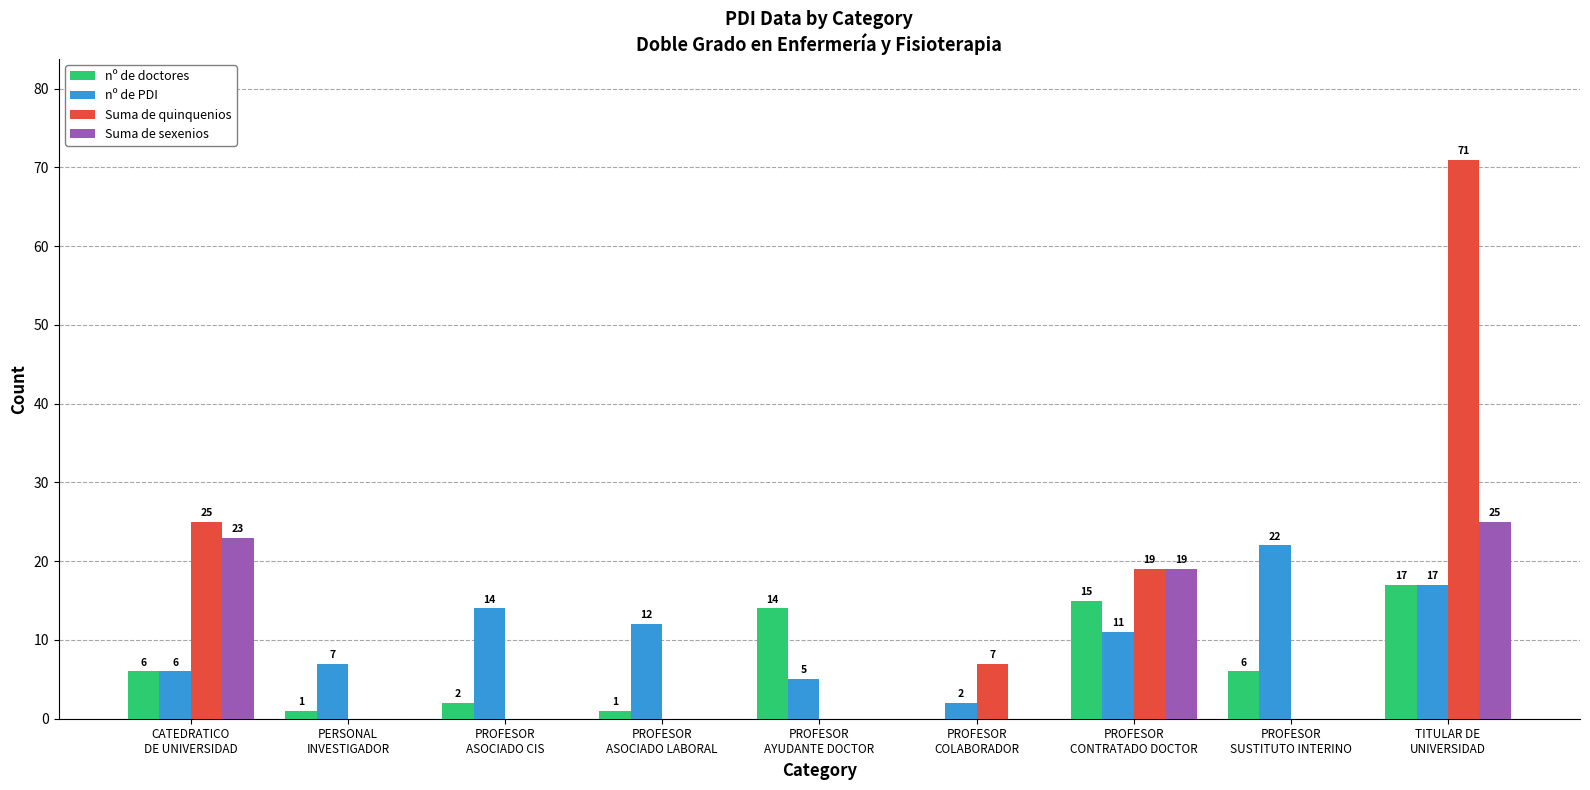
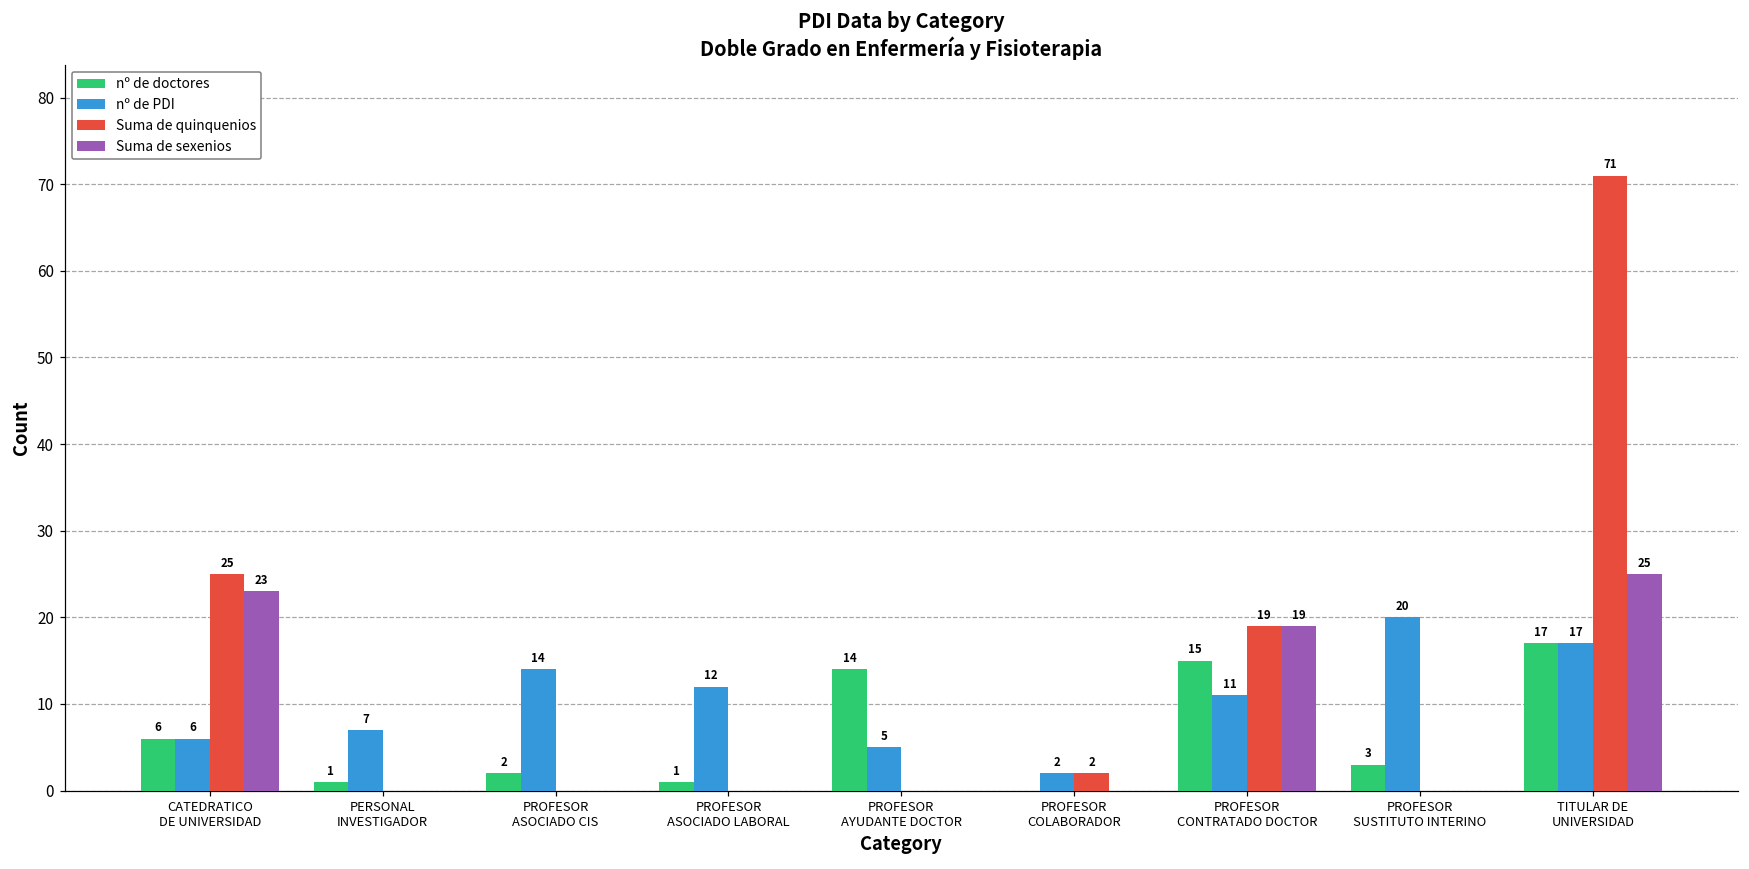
  {
    "nº de doctores": {
      "CATEDRATICO DE UNIVERSIDAD": 6,
      "PERSONAL INVESTIGADOR": 1,
      "PROFESOR ASOCIADO CIS": 2,
      "PROFESOR ASOCIADO LABORAL": 1,
      "PROFESOR AYUDANTE DOCTOR": 14,
      "PROFESOR CONTRATADO DOCTOR": 15,
-     "PROFESOR SUSTITUTO INTERINO": 6,
+     "PROFESOR SUSTITUTO INTERINO": 3,
      "TITULAR DE UNIVERSIDAD": 17
    },
    "nº de PDI": {
      "CATEDRATICO DE UNIVERSIDAD": 6,
      "PERSONAL INVESTIGADOR": 7,
      "PROFESOR ASOCIADO CIS": 14,
      "PROFESOR ASOCIADO LABORAL": 12,
      "PROFESOR AYUDANTE DOCTOR": 5,
      "PROFESOR COLABORADOR": 2,
      "PROFESOR CONTRATADO DOCTOR": 11,
-     "PROFESOR SUSTITUTO INTERINO": 22,
+     "PROFESOR SUSTITUTO INTERINO": 20,
      "TITULAR DE UNIVERSIDAD": 17
    },
    "Suma de quinquenios": {
      "CATEDRATICO DE UNIVERSIDAD": 25,
-     "PROFESOR COLABORADOR": 7,
+     "PROFESOR COLABORADOR": 2,
      "PROFESOR CONTRATADO DOCTOR": 19,
      "TITULAR DE UNIVERSIDAD": 71
    },
    "Suma de sexenios": {
      "CATEDRATICO DE UNIVERSIDAD": 23,
      "PROFESOR CONTRATADO DOCTOR": 19,
      "TITULAR DE UNIVERSIDAD": 25
    }
  }
